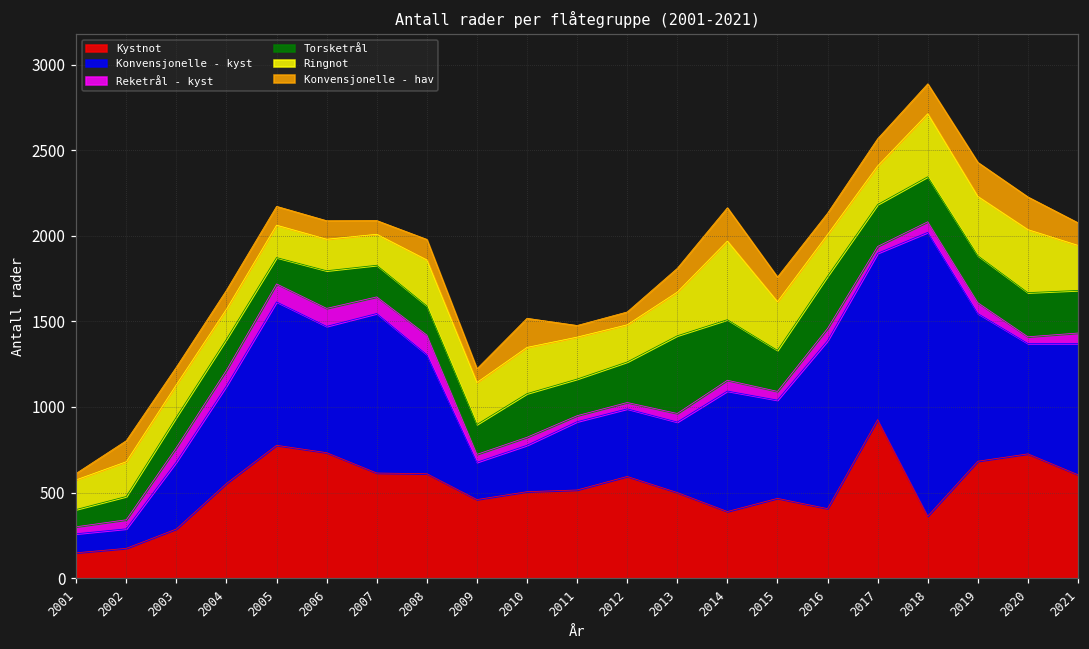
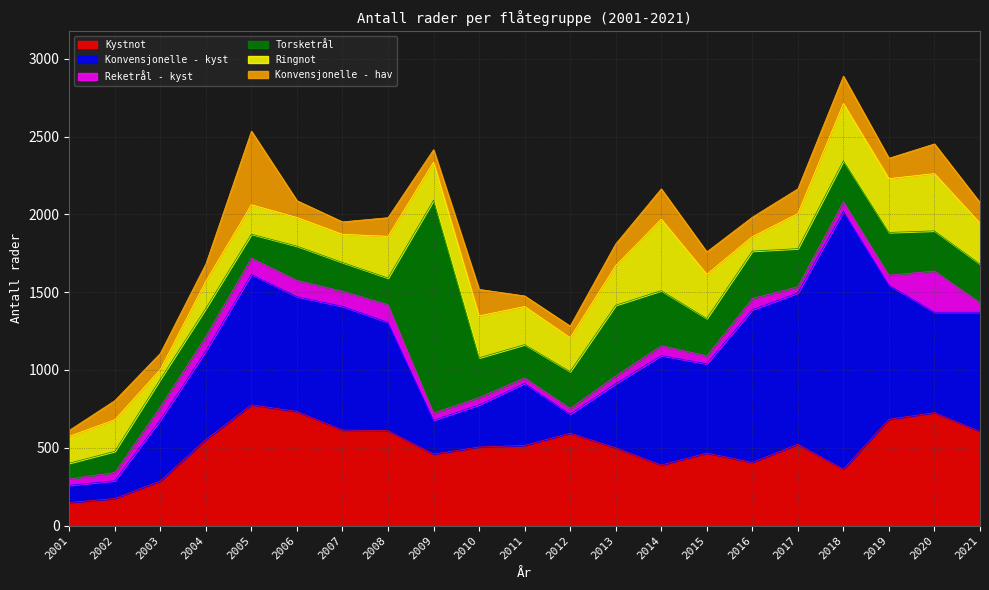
  {
    "Kystnot": {
      "2001": 150,
      "2002": 170,
      "2003": 290,
      "2004": 550,
      "2005": 780,
      "2006": 730,
      "2007": 610,
      "2008": 610,
      "2009": 460,
      "2010": 510,
      "2011": 520,
      "2012": 590,
      "2013": 500,
      "2014": 390,
      "2015": 470,
      "2016": 410,
-     "2017": 930,
+     "2017": 520,
      "2018": 360,
      "2019": 680,
      "2020": 730,
      "2021": 600
    },
    "Konvensjonelle - kyst": {
      "2001": 110,
      "2002": 110,
      "2003": 390,
      "2004": 570,
      "2005": 840,
      "2006": 740,
-     "2007": 930,
+     "2007": 800,
      "2008": 700,
      "2009": 220,
      "2010": 270,
      "2011": 400,
-     "2012": 400,
+     "2012": 120,
      "2013": 410,
      "2014": 700,
      "2015": 570,
      "2016": 980,
      "2017": 970,
      "2018": 1660,
      "2019": 860,
      "2020": 650,
      "2021": 770
    },
    "Reketrål - kyst": {
      "2001": 40,
      "2002": 50,
      "2003": 80,
      "2004": 90,
      "2005": 110,
      "2006": 110,
      "2007": 100,
      "2008": 110,
      "2009": 50,
      "2010": 50,
      "2011": 40,
      "2012": 40,
      "2013": 50,
      "2014": 60,
      "2015": 50,
      "2016": 70,
      "2017": 40,
      "2018": 60,
      "2019": 60,
-     "2020": 40,
+     "2020": 270,
      "2021": 60
    },
    "Torsketrål": {
      "2001": 100,
      "2002": 140,
      "2003": 180,
      "2004": 180,
      "2005": 150,
      "2006": 220,
      "2007": 190,
      "2008": 170,
-     "2009": 180,
+     "2009": 1370,
      "2010": 260,
      "2011": 210,
      "2012": 240,
      "2013": 450,
      "2014": 350,
      "2015": 240,
      "2016": 310,
      "2017": 250,
      "2018": 260,
      "2019": 280,
      "2020": 260,
      "2021": 250
    },
    "Ringnot": {
      "2001": 170,
      "2002": 200,
-     "2003": 190,
+     "2003": 60,
      "2004": 180,
      "2005": 190,
      "2006": 180,
      "2007": 180,
      "2008": 270,
      "2009": 250,
      "2010": 270,
      "2011": 250,
      "2012": 220,
      "2013": 260,
      "2014": 460,
      "2015": 280,
-     "2016": 240,
+     "2016": 90,
      "2017": 230,
      "2018": 370,
      "2019": 350,
      "2020": 370,
      "2021": 260
    },
    "Konvensjonelle - hav": {
      "2001": 40,
      "2002": 120,
      "2003": 100,
      "2004": 110,
-     "2005": 110,
+     "2005": 470,
      "2006": 110,
      "2007": 80,
      "2008": 120,
      "2009": 80,
      "2010": 170,
      "2011": 70,
      "2012": 80,
      "2013": 140,
      "2014": 200,
      "2015": 140,
      "2016": 130,
      "2017": 160,
      "2018": 180,
-     "2019": 200,
+     "2019": 130,
      "2020": 190,
      "2021": 130
    }
  }
